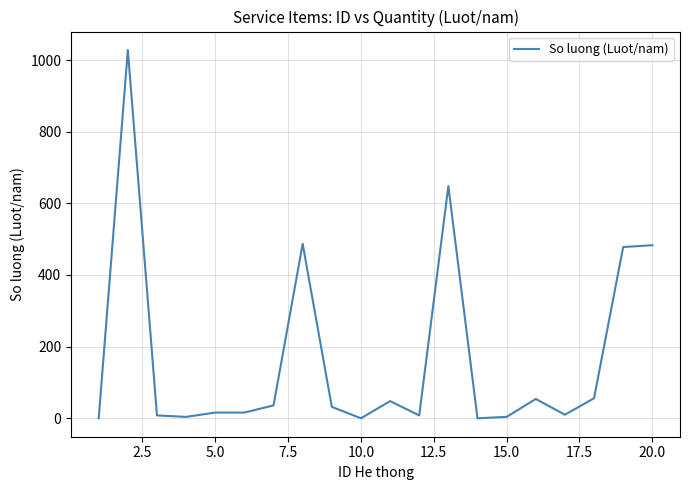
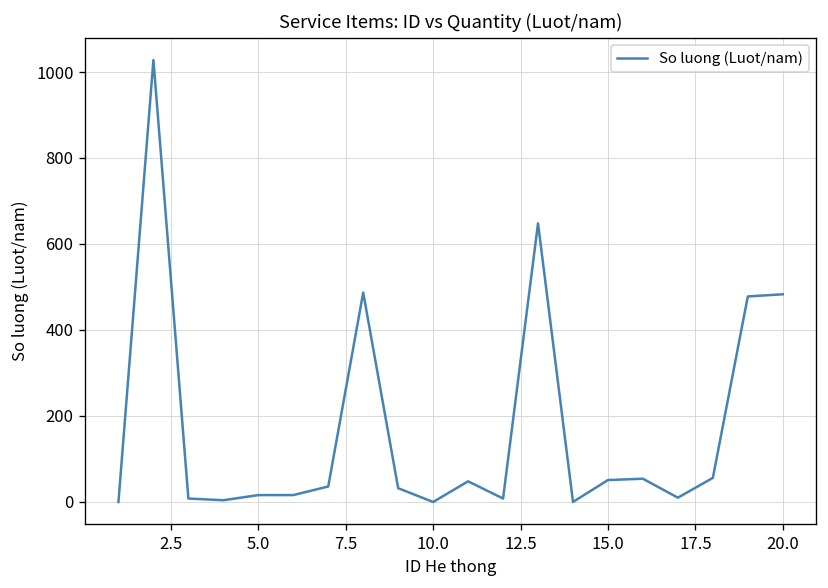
  {
    "5.0": 20,
    "10.0": 0,
-   "15.0": 0,
+   "15.0": 50,
    "20.0": 480
  }
